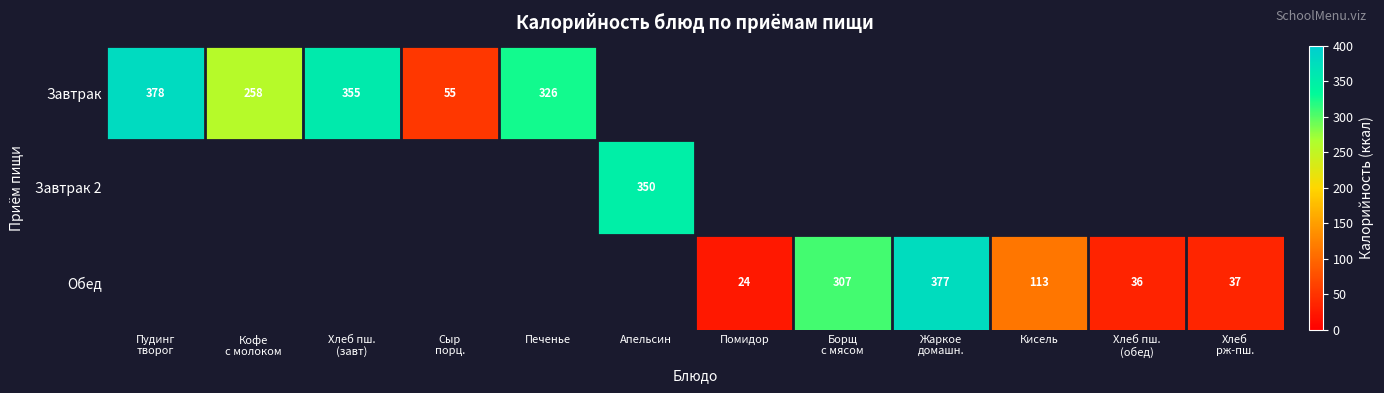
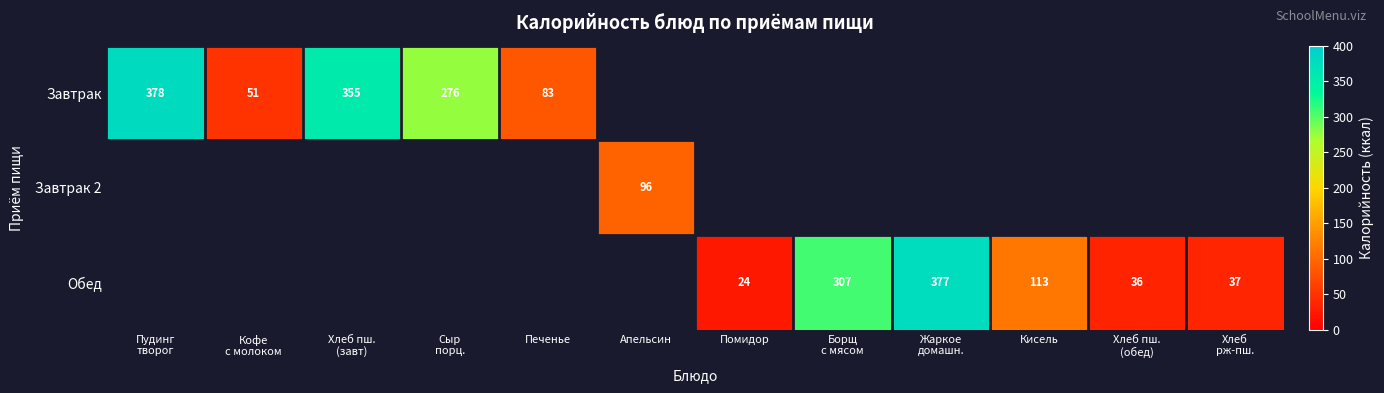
  {
    "Завтрак": {
      "Пудинг творог": 378,
-     "Кофе с молоком": 258,
+     "Кофе с молоком": 51,
      "Хлеб пш. (завт)": 355,
-     "Сыр порц.": 55,
-     "Печенье": 326
+     "Сыр порц.": 276,
+     "Печенье": 83
    },
    "Завтрак 2": {
-     "Апельсин": 350
+     "Апельсин": 96
    },
    "Обед": {
      "Помидор": 24,
      "Борщ с мясом": 307,
      "Жаркое домашн.": 377,
      "Кисель": 113,
      "Хлеб пш. (обед)": 36,
      "Хлеб рж-пш.": 37
    }
  }
